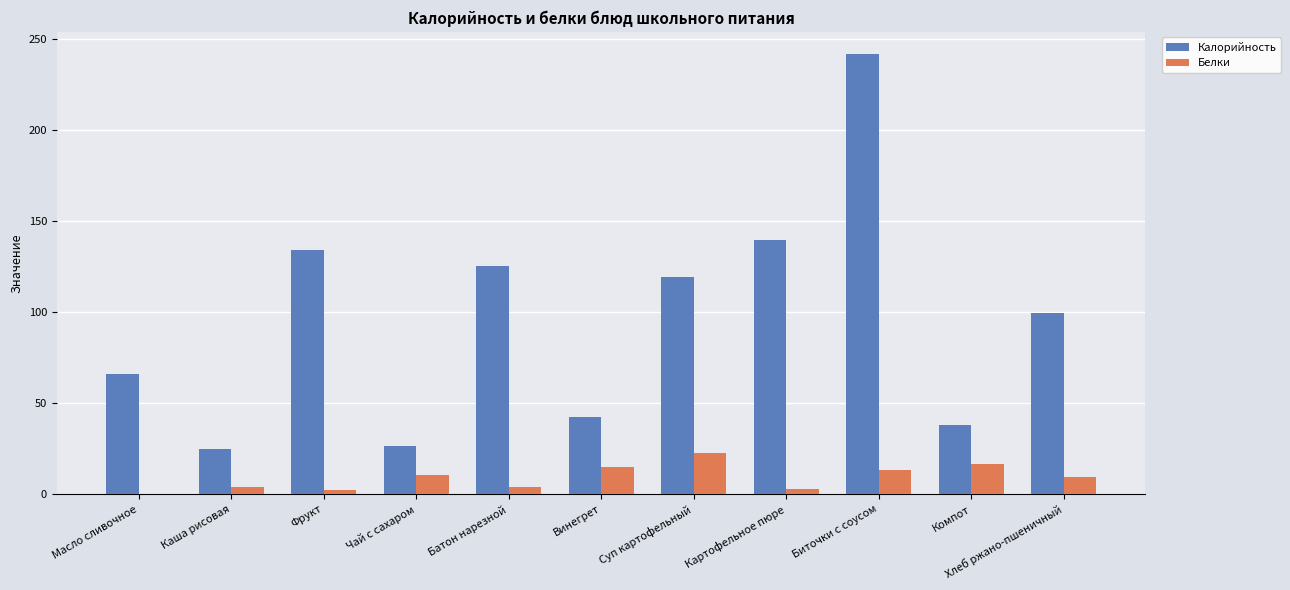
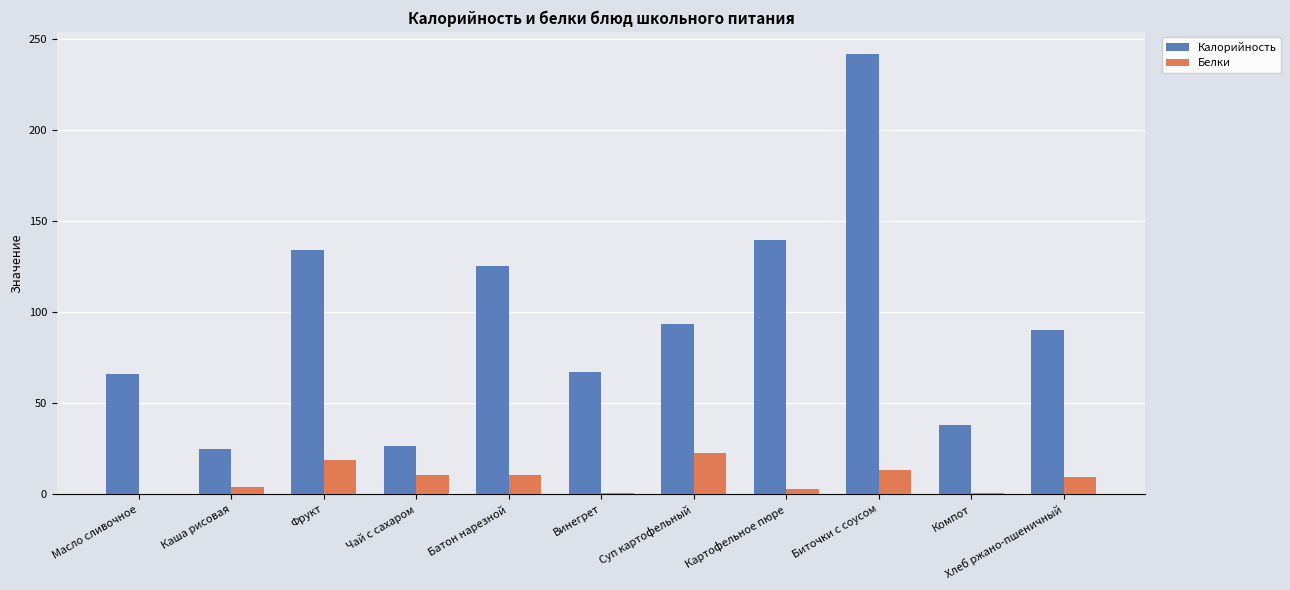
  {
    "Калорийность": {
      "Масло сливочное": 66,
      "Каша рисовая": 25,
      "Фрукт": 134,
      "Чай с сахаром": 27,
      "Батон нарезной": 125,
-     "Винегрет": 42,
-     "Суп картофельный": 120,
+     "Винегрет": 67,
+     "Суп картофельный": 94,
      "Картофельное пюре": 139,
      "Биточки с соусом": 242,
      "Компот": 38,
-     "Хлеб ржано-пшеничный": 100
+     "Хлеб ржано-пшеничный": 91
    },
    "Белки": {
      "Каша рисовая": 4,
-     "Фрукт": 2,
+     "Фрукт": 19,
      "Чай с сахаром": 11,
-     "Батон нарезной": 4,
-     "Винегрет": 15,
+     "Батон нарезной": 11,
+     "Винегрет": 1,
      "Суп картофельный": 23,
      "Картофельное пюре": 3,
      "Биточки с соусом": 13,
-     "Компот": 17,
+     "Компот": 1,
      "Хлеб ржано-пшеничный": 10
    }
  }
